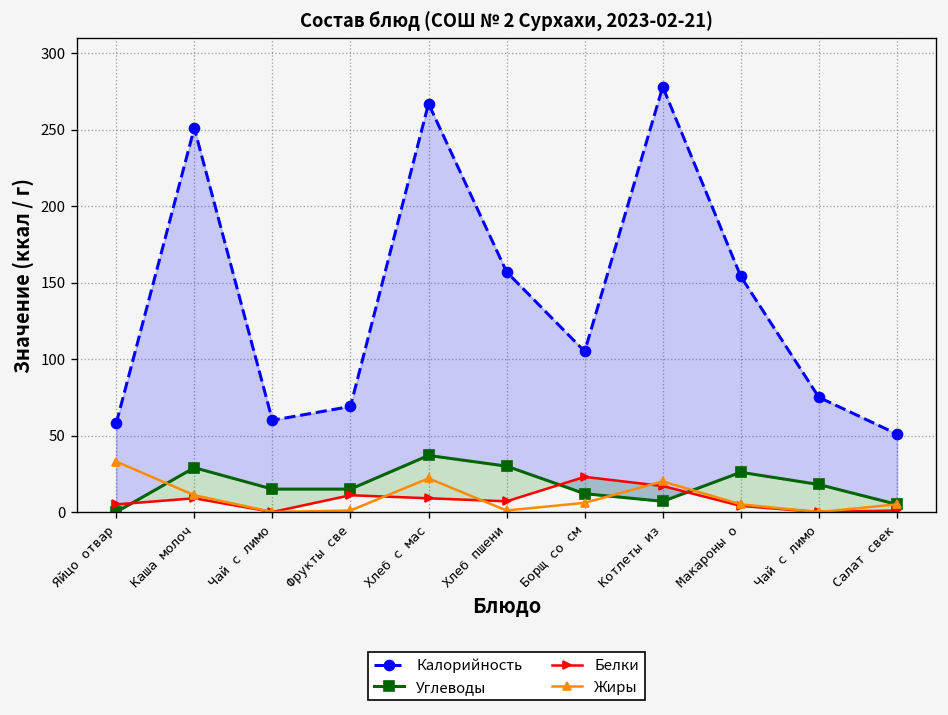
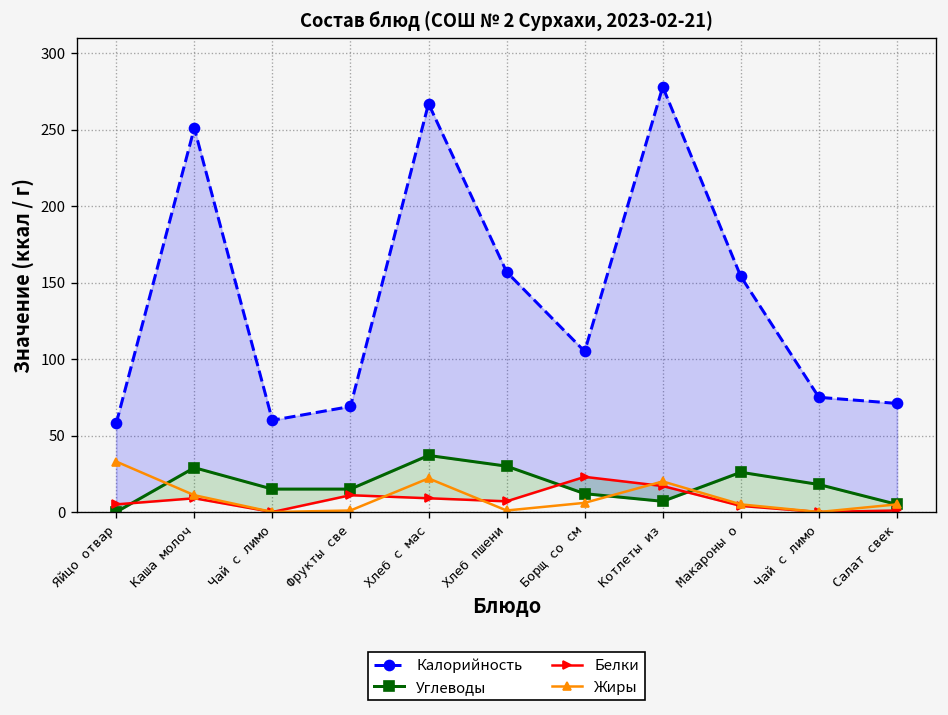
  {
    "Калорийность": {
      "Яйцо отвар": 58,
      "Каша молоч": 251,
      "Фрукты све": 69,
      "Хлеб с мас": 267,
      "Хлеб пшени": 157,
      "Борщ со см": 105,
      "Котлеты из": 278,
      "Макароны о": 154,
-     "Салат свек": 51
+     "Салат свек": 71
    },
    "Белки": {
      "Фрукты све": 11,
      "Хлеб с мас": 9,
      "Хлеб пшени": 7,
      "Салат свек": 1
    },
    "Жиры": {
      "Яйцо отвар": 33,
      "Фрукты све": 1,
      "Хлеб с мас": 22,
      "Хлеб пшени": 1,
      "Борщ со см": 6,
      "Котлеты из": 20
    }
  }
